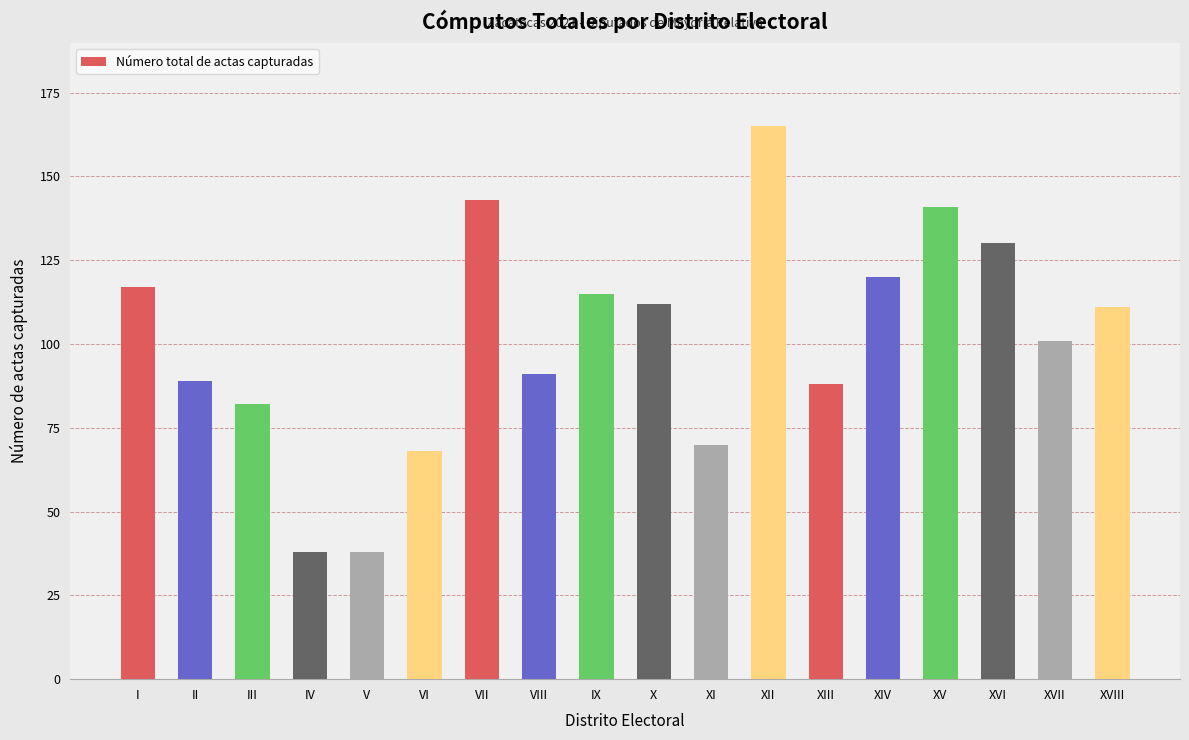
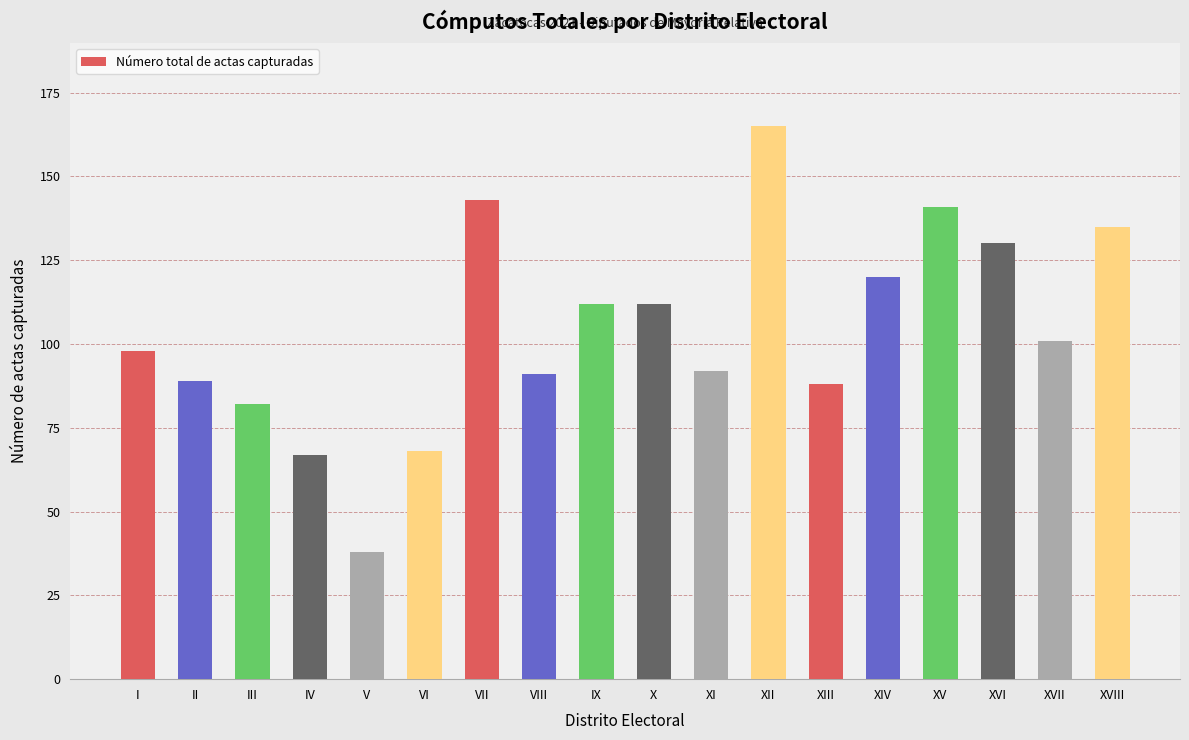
  {
-   "I": 117,
+   "I": 98,
    "II": 89,
    "III": 82,
-   "IV": 38,
+   "IV": 67,
    "V": 38,
    "VI": 68,
    "VII": 143,
    "VIII": 91,
-   "IX": 115,
+   "IX": 112,
    "X": 112,
-   "XI": 70,
+   "XI": 92,
    "XII": 165,
    "XIII": 88,
    "XIV": 120,
    "XV": 141,
    "XVI": 130,
    "XVII": 101,
-   "XVIII": 111
+   "XVIII": 135
  }
